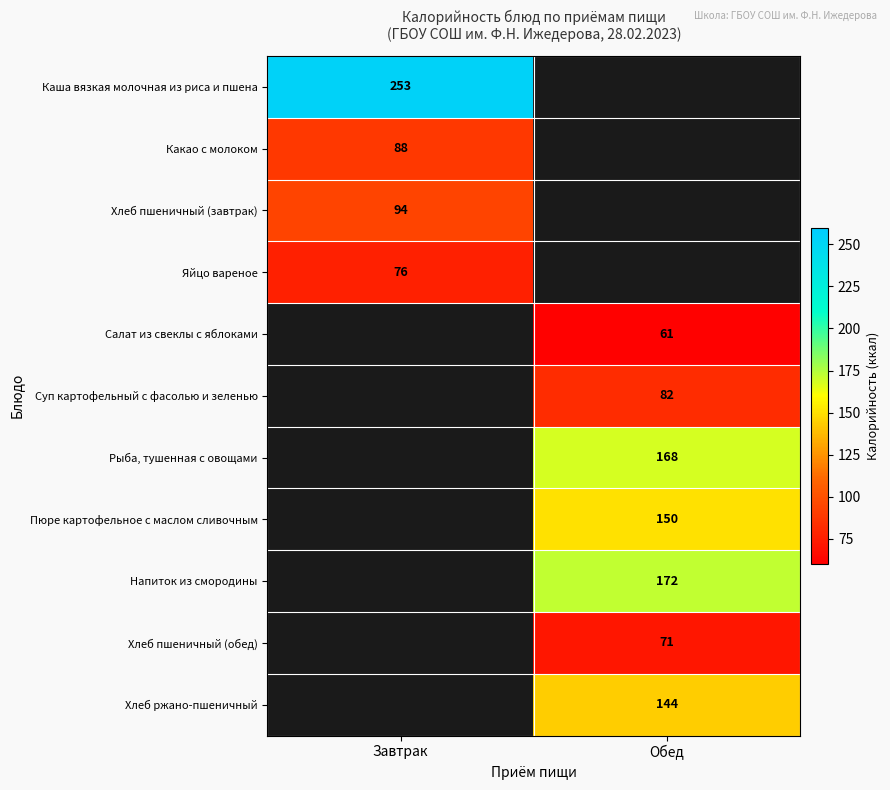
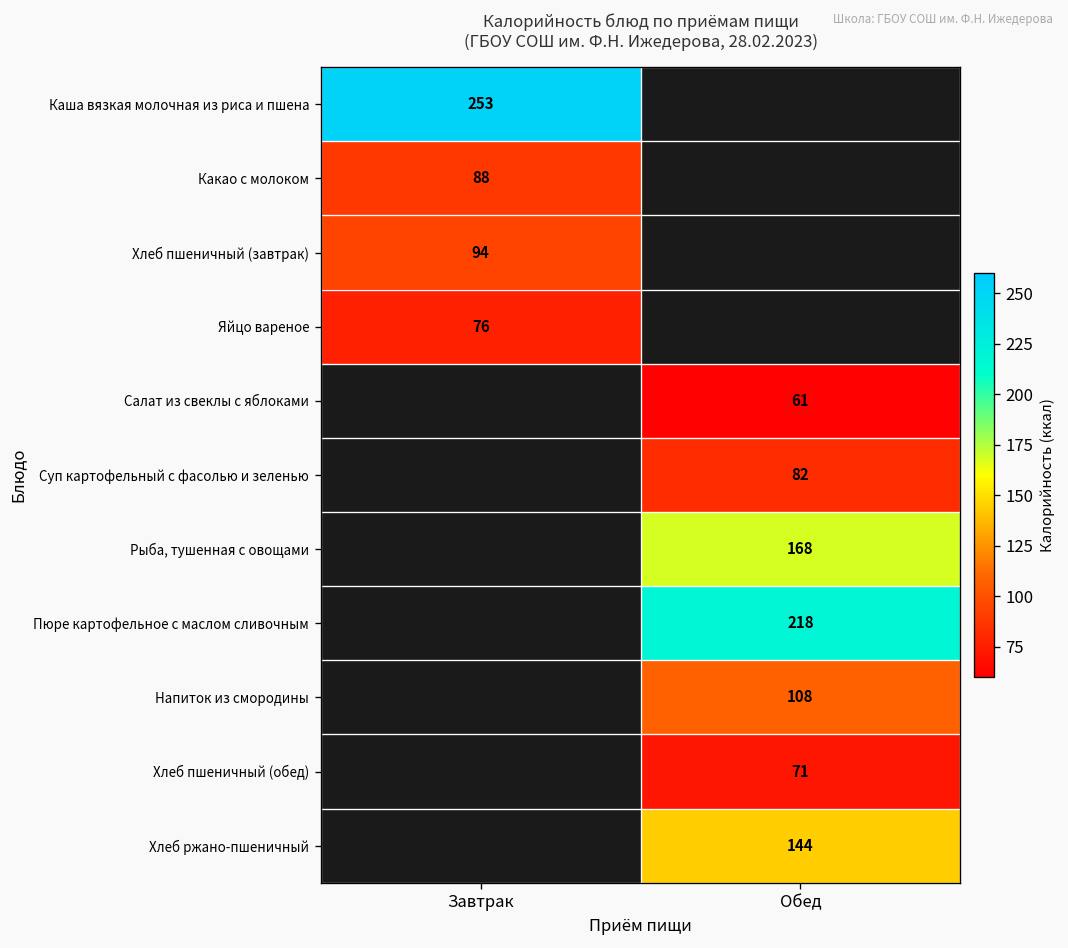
  {
    "Каша вязкая молочная из риса и пшена": {
      "Завтрак": 253
    },
    "Какао с молоком": {
      "Завтрак": 88
    },
    "Хлеб пшеничный (завтрак)": {
      "Завтрак": 94
    },
    "Яйцо вареное": {
      "Завтрак": 76
    },
    "Салат из свеклы с яблоками": {
      "Обед": 61
    },
    "Суп картофельный с фасолью и зеленью": {
      "Обед": 82
    },
    "Рыба, тушенная с овощами": {
      "Обед": 168
    },
    "Пюре картофельное с маслом сливочным": {
-     "Обед": 150
+     "Обед": 218
    },
    "Напиток из смородины": {
-     "Обед": 172
+     "Обед": 108
    },
    "Хлеб пшеничный (обед)": {
      "Обед": 71
    },
    "Хлеб ржано-пшеничный": {
      "Обед": 144
    }
  }
